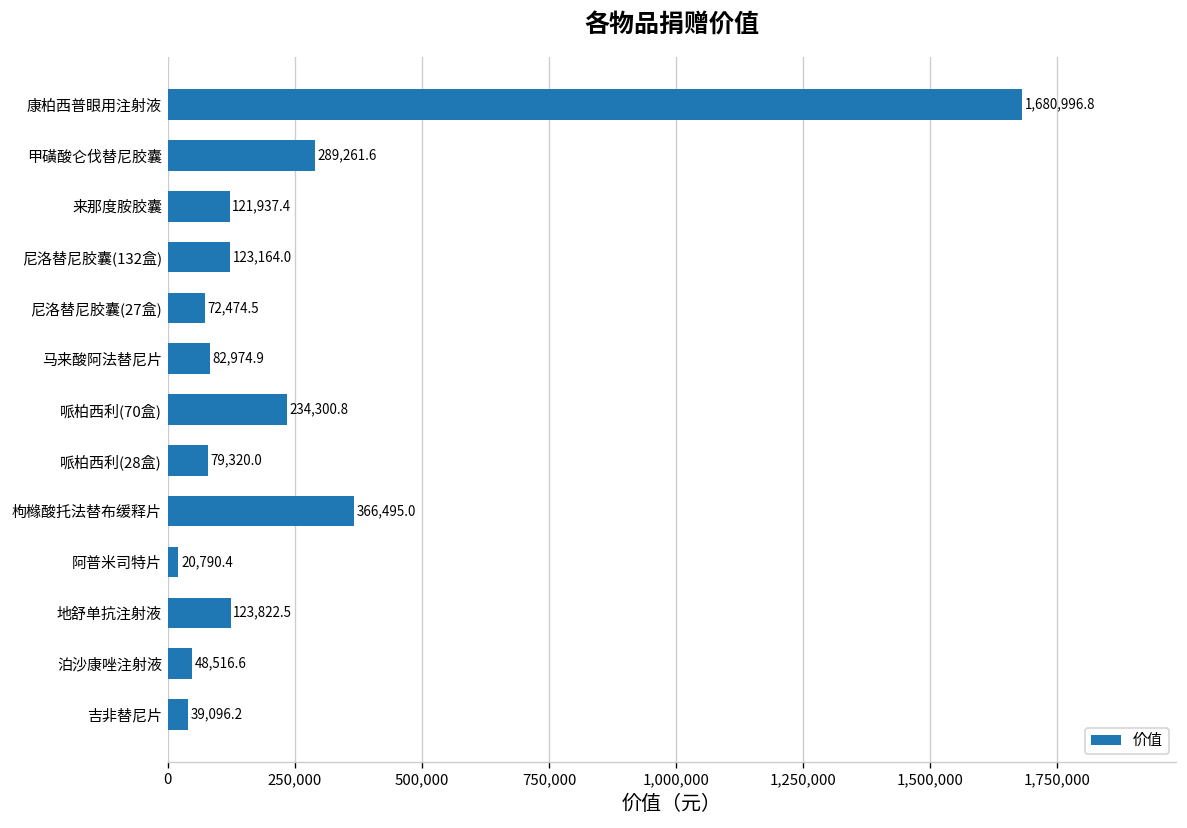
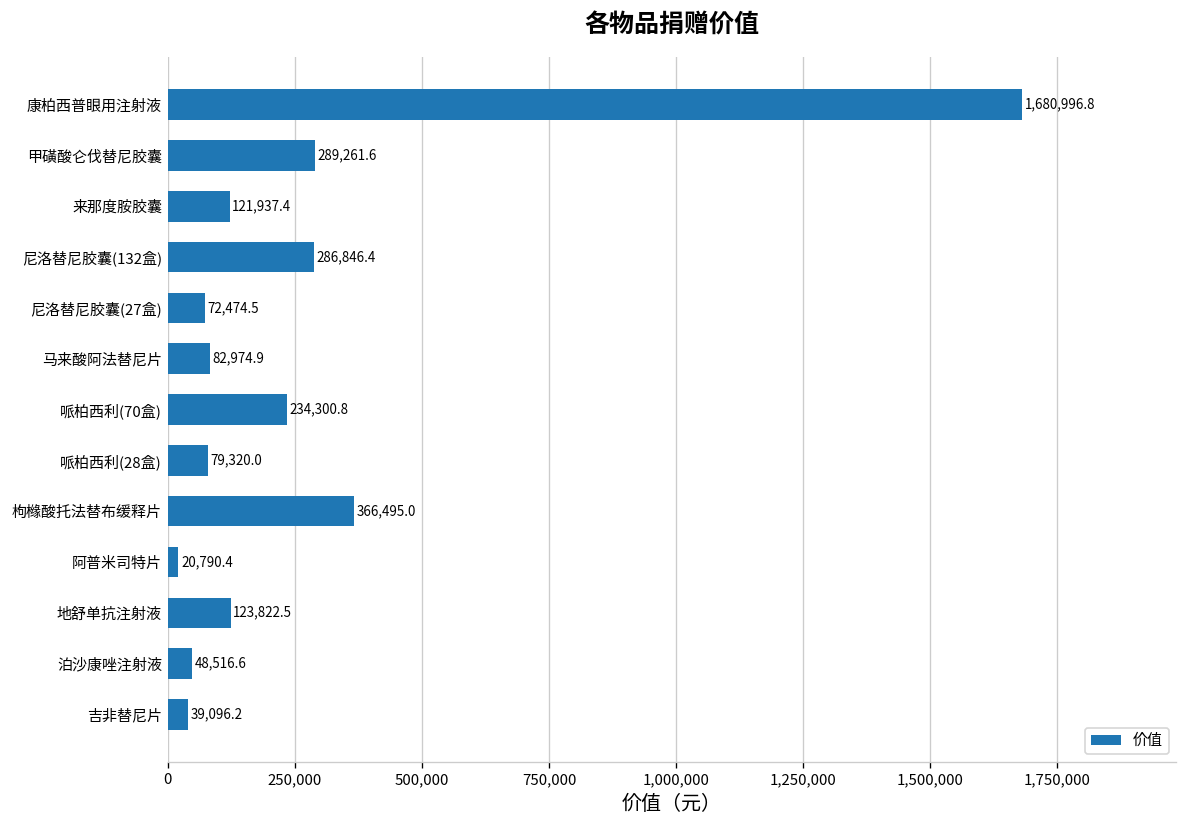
  {
    "康柏西普眼用注射液": "1,680,996.8",
    "甲磺酸仑伐替尼胶囊": "289,261.6",
    "来那度胺胶囊": "121,937.4",
-   "尼洛替尼胶囊(132盒)": "123,164.0",
+   "尼洛替尼胶囊(132盒)": "286,846.4",
    "尼洛替尼胶囊(27盒)": "72,474.5",
    "马来酸阿法替尼片": "82,974.9",
    "哌柏西利(70盒)": "234,300.8",
    "哌柏西利(28盒)": "79,320.0",
    "枸橼酸托法替布缓释片": "366,495.0",
    "阿普米司特片": "20,790.4",
    "地舒单抗注射液": "123,822.5",
    "泊沙康唑注射液": "48,516.6",
    "吉非替尼片": "39,096.2"
  }
